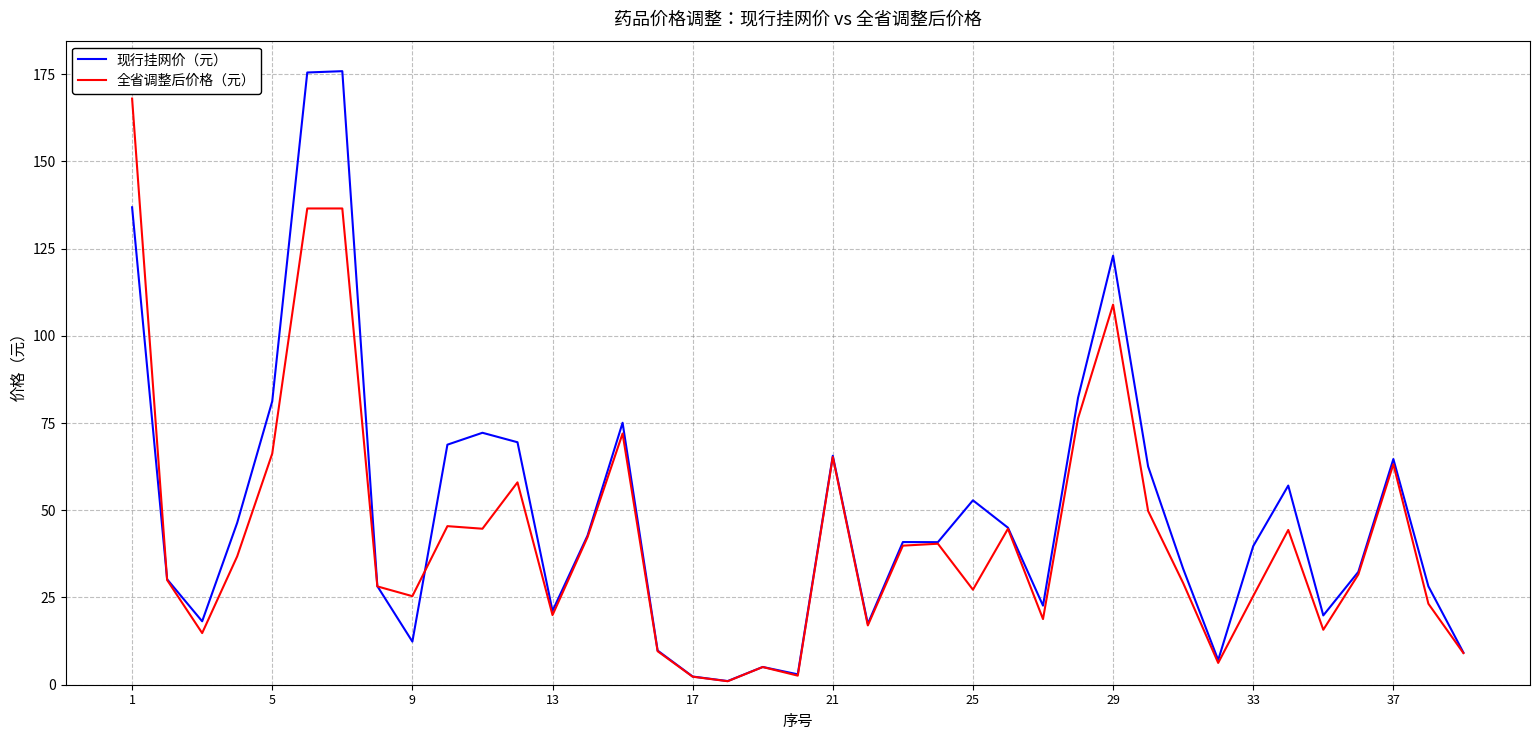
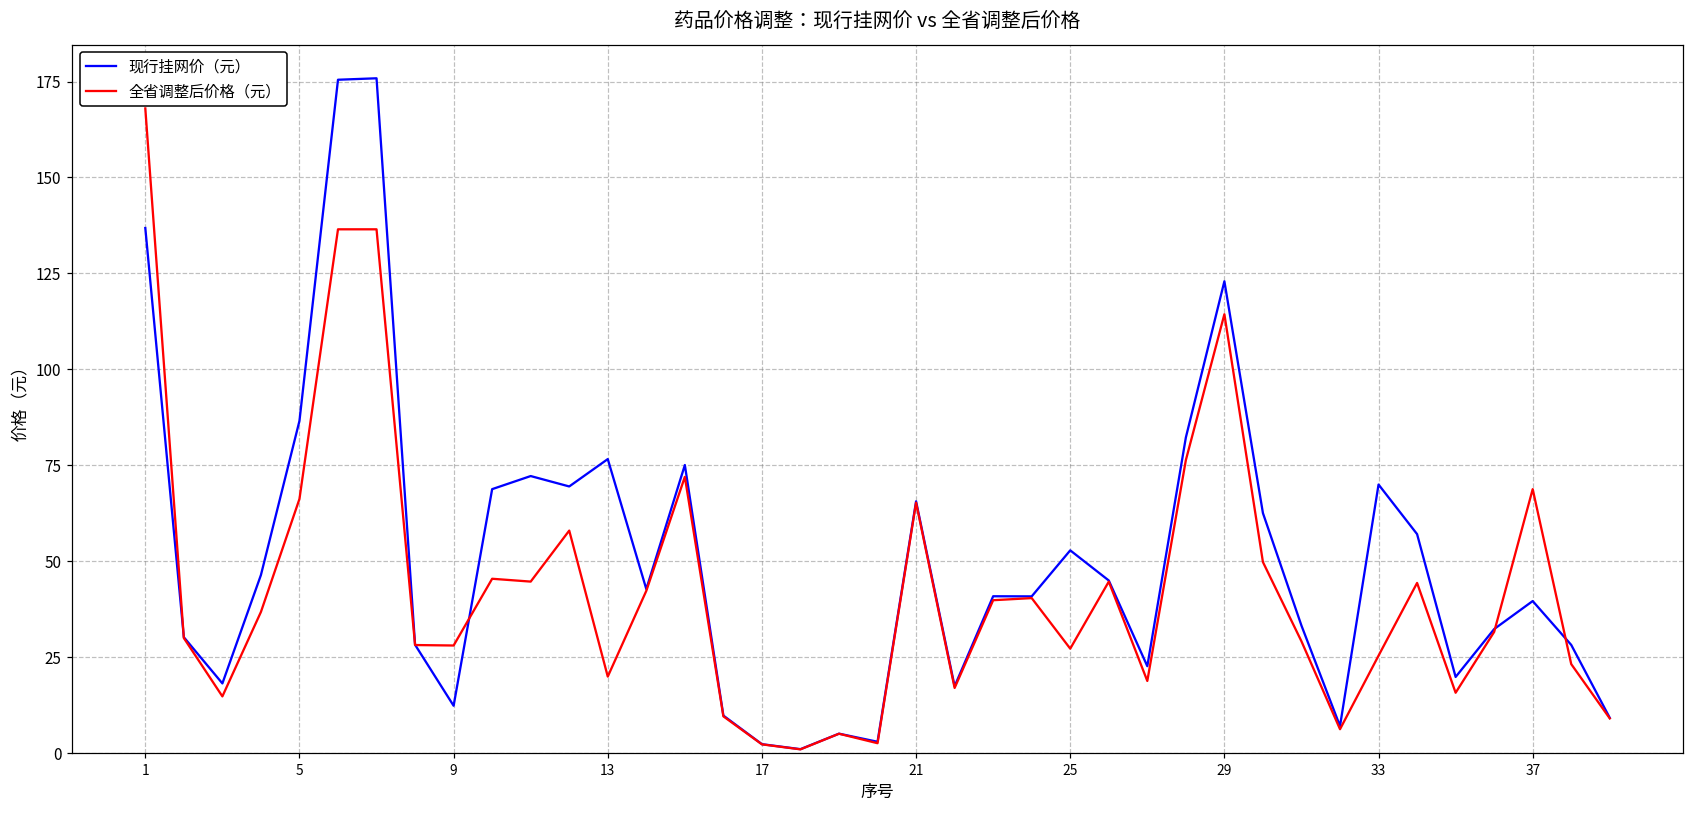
  {
    "现行挂网价（元）": {
      "1": 137,
-     "5": 81,
+     "5": 87,
      "9": 12,
-     "13": 21,
+     "13": 77,
      "25": 53,
      "29": 123,
-     "33": 40,
-     "37": 65
+     "33": 70,
+     "37": 40
    },
    "全省调整后价格（元）": {
      "1": 168,
      "5": 66,
-     "9": 25,
+     "9": 28,
      "13": 20,
      "25": 27,
-     "29": 109,
+     "29": 114,
      "33": 25,
-     "37": 63
+     "37": 69
    }
  }
